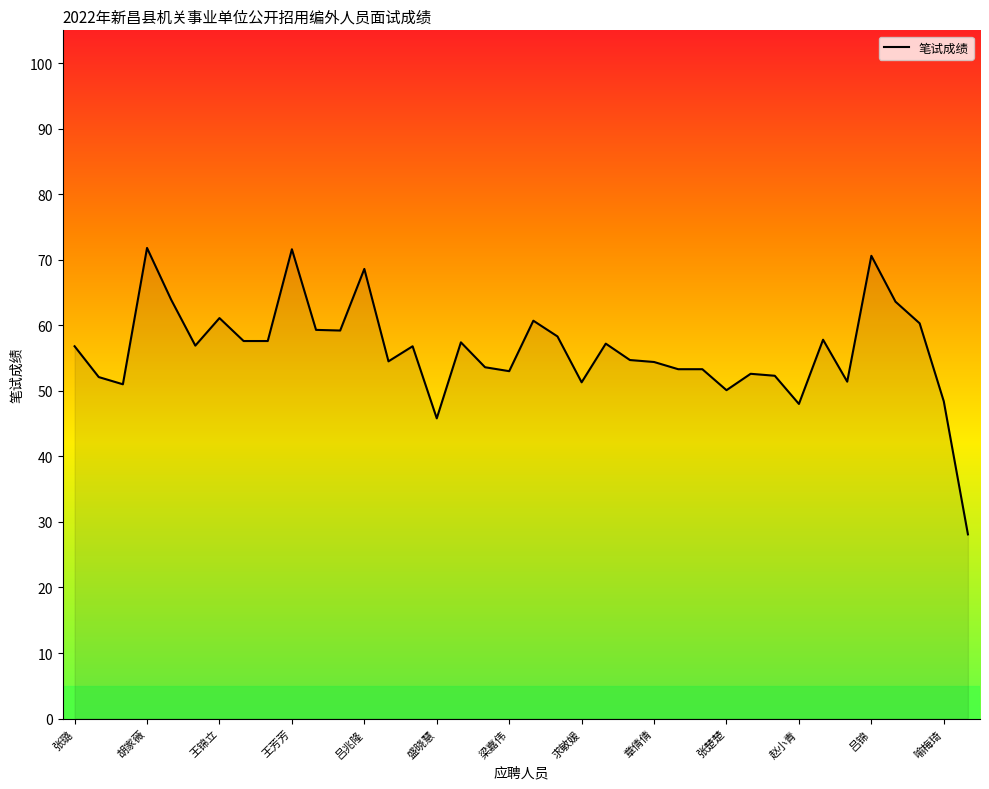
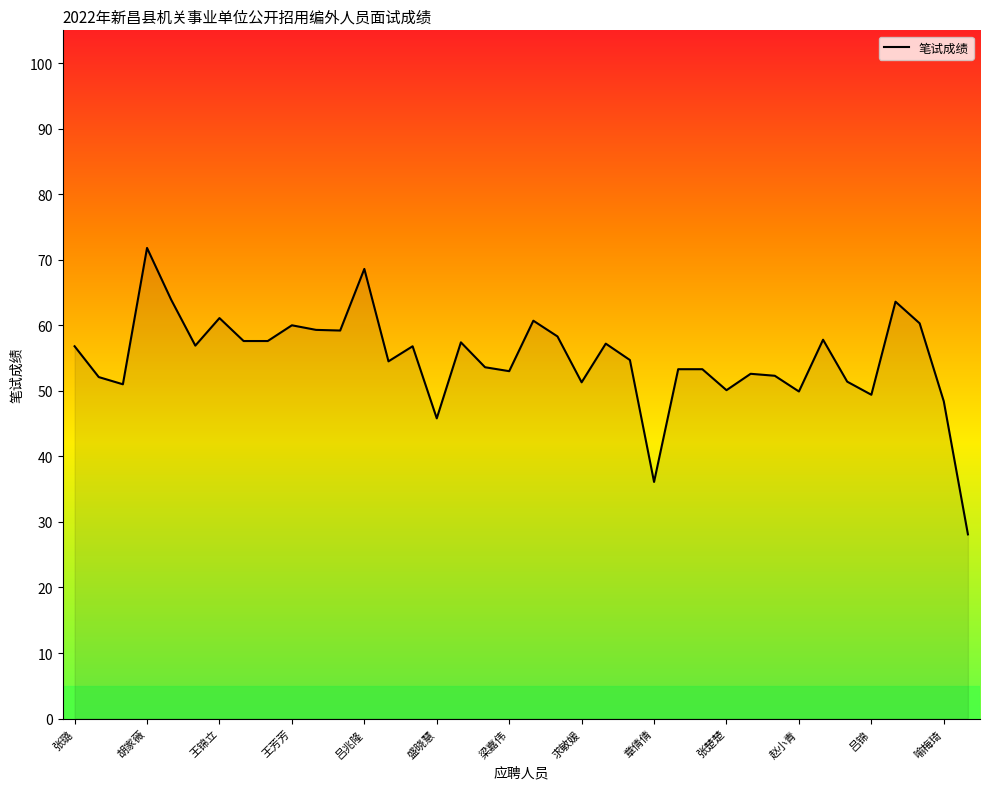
  {
    "张璐": 57,
    "胡家薇": 72,
    "王锦立": 61,
-   "王芳芳": 72,
+   "王芳芳": 60,
    "吕兆隆": 69,
    "盛晓慧": 46,
    "梁嘉伟": 53,
    "求敏媛": 51,
-   "章倩倩": 54,
+   "章倩倩": 36,
    "张楚楚": 50,
-   "赵小青": 48,
-   "吕锦": 71,
+   "赵小青": 50,
+   "吕锦": 49,
    "喻梅琦": 48
  }
